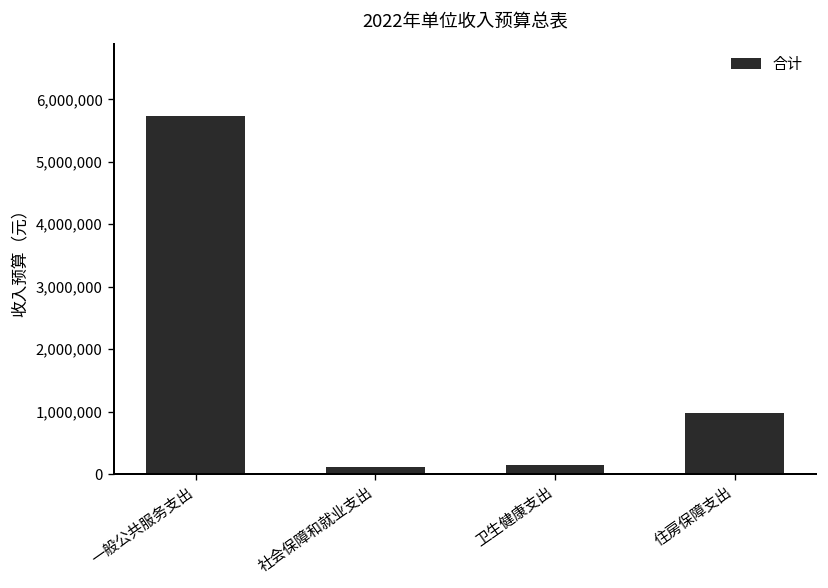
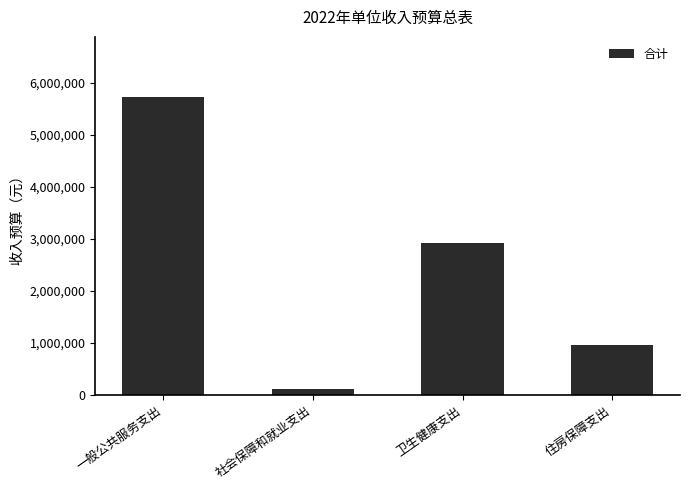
  {
    "一般公共服务支出": "5,700,000",
    "社会保障和就业支出": "100,000",
-   "卫生健康支出": "100,000",
+   "卫生健康支出": "2,900,000",
    "住房保障支出": "1,000,000"
  }
